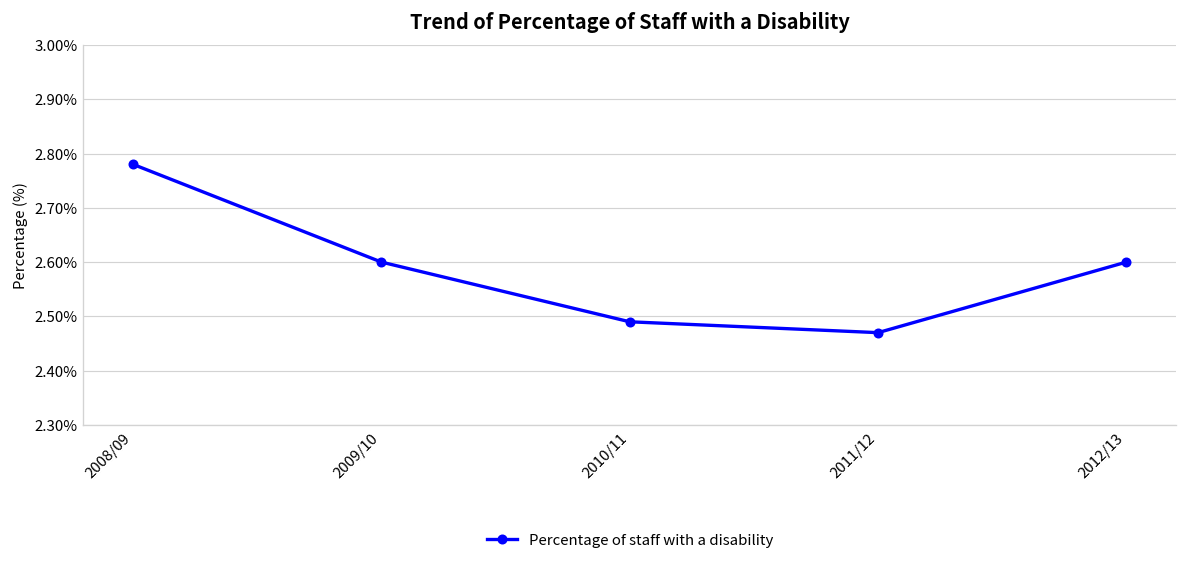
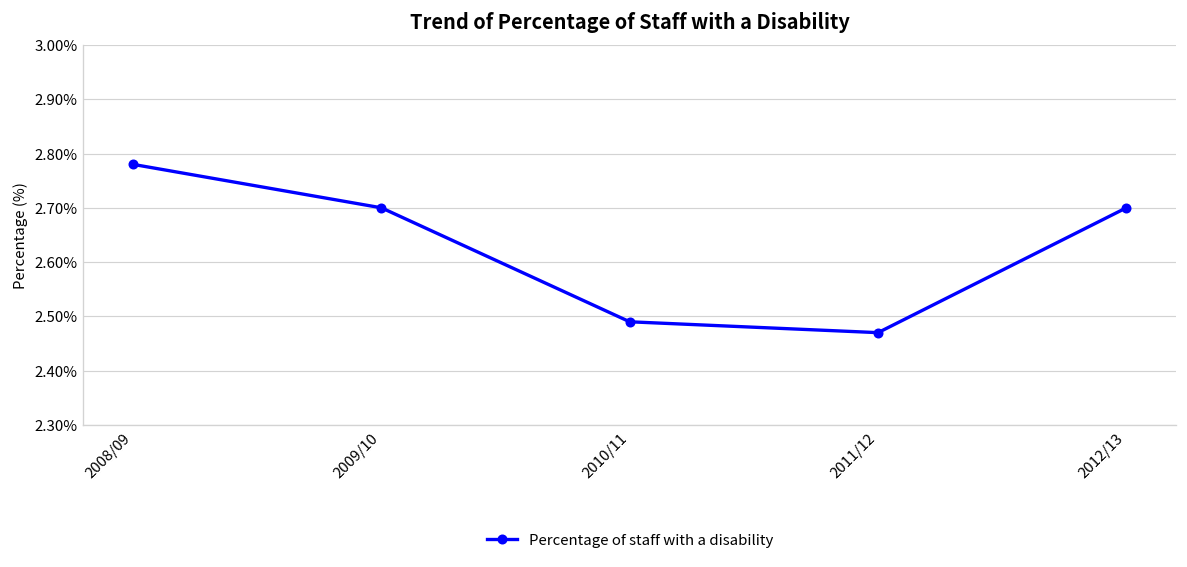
  {
    "2008/09": "2.78%",
-   "2009/10": "2.6%",
+   "2009/10": "2.7%",
    "2010/11": "2.49%",
    "2011/12": "2.47%",
-   "2012/13": "2.6%"
+   "2012/13": "2.7%"
  }
